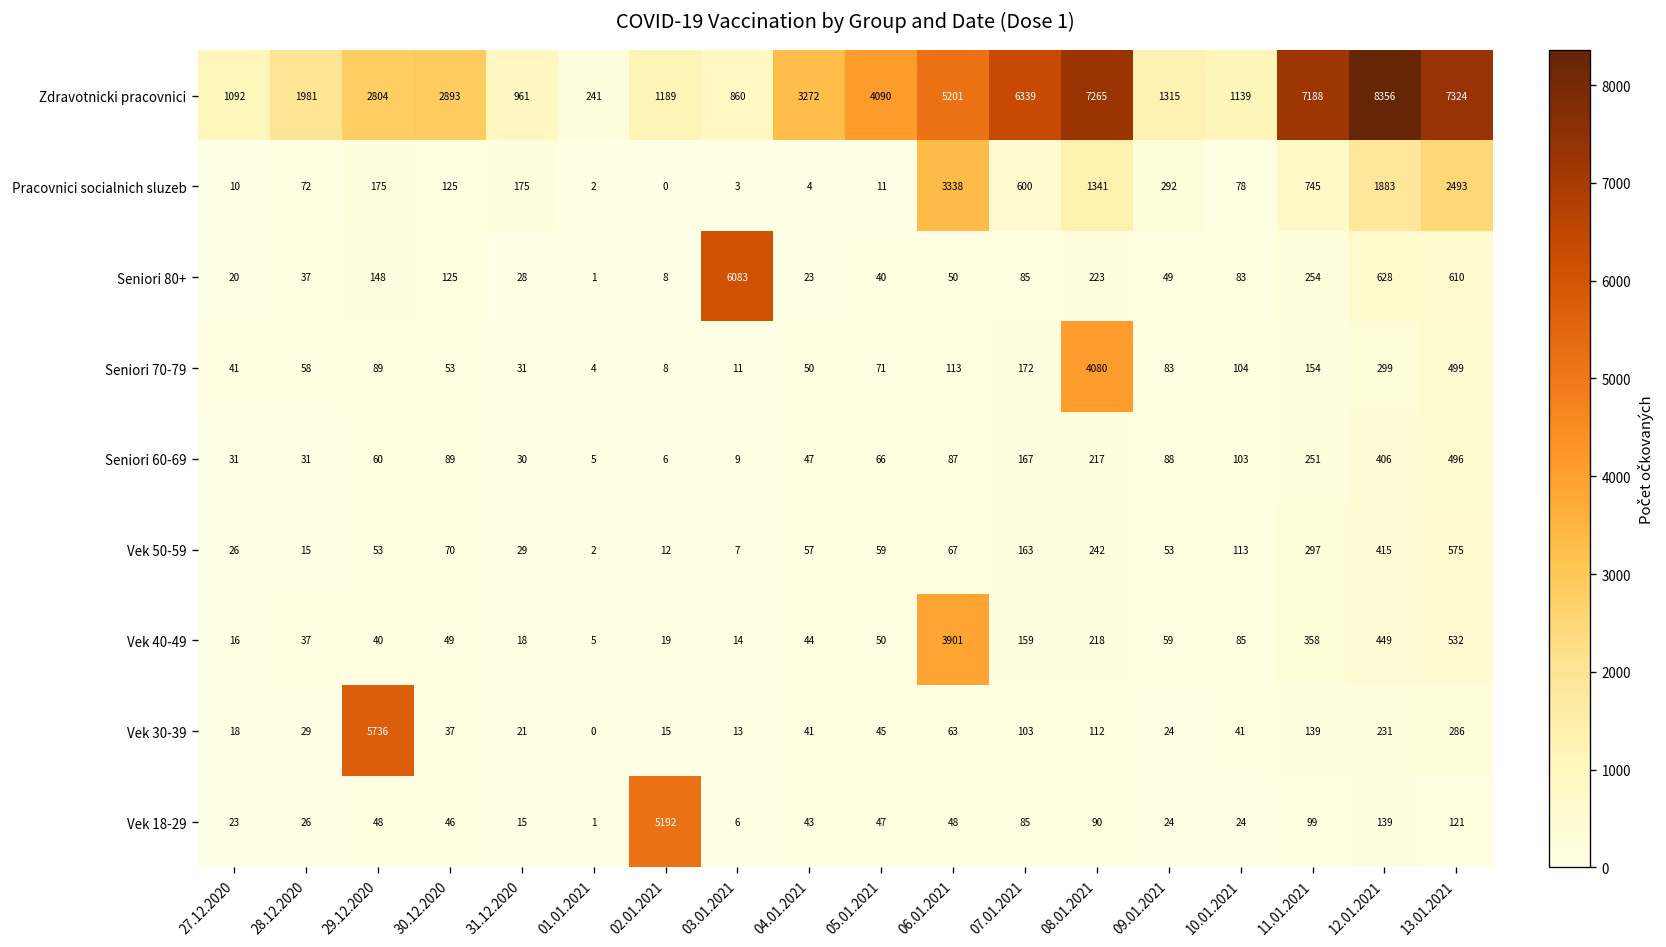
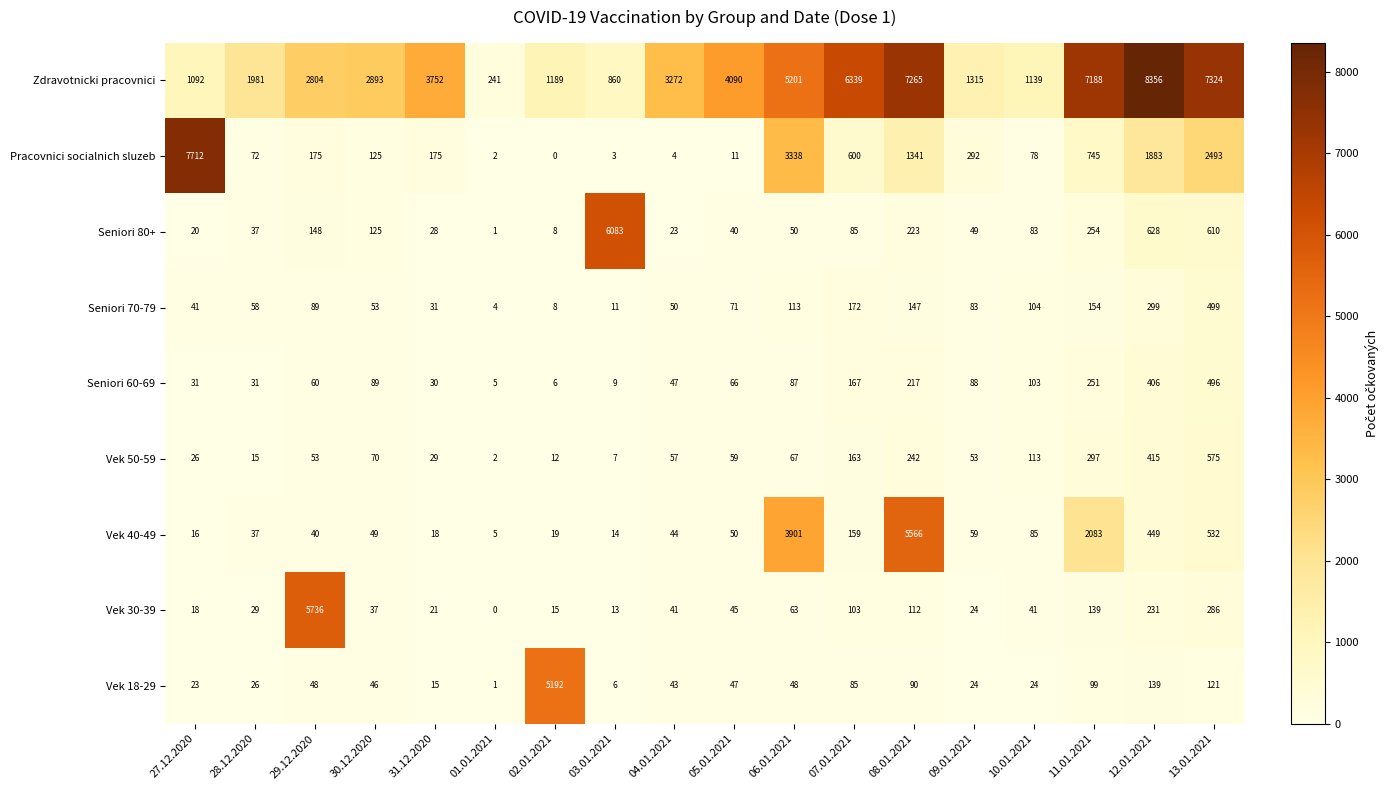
  {
    "Zdravotnicki pracovnici": {
      "27.12.2020": 1092,
      "28.12.2020": 1981,
      "29.12.2020": 2804,
      "30.12.2020": 2893,
-     "31.12.2020": 961,
+     "31.12.2020": 3752,
      "01.01.2021": 241,
      "02.01.2021": 1189,
      "03.01.2021": 860,
      "04.01.2021": 3272,
      "05.01.2021": 4090,
      "06.01.2021": 5201,
      "07.01.2021": 6339,
      "08.01.2021": 7265,
      "09.01.2021": 1315,
      "10.01.2021": 1139,
      "11.01.2021": 7188,
      "12.01.2021": 8356,
      "13.01.2021": 7324
    },
    "Pracovnici socialnich sluzeb": {
-     "27.12.2020": 10,
+     "27.12.2020": 7712,
      "28.12.2020": 72,
      "29.12.2020": 175,
      "30.12.2020": 125,
      "31.12.2020": 175,
      "01.01.2021": 2,
      "02.01.2021": 0,
      "03.01.2021": 3,
      "04.01.2021": 4,
      "05.01.2021": 11,
      "06.01.2021": 3338,
      "07.01.2021": 600,
      "08.01.2021": 1341,
      "09.01.2021": 292,
      "10.01.2021": 78,
      "11.01.2021": 745,
      "12.01.2021": 1883,
      "13.01.2021": 2493
    },
    "Seniori 80+": {
      "27.12.2020": 20,
      "28.12.2020": 37,
      "29.12.2020": 148,
      "30.12.2020": 125,
      "31.12.2020": 28,
      "01.01.2021": 1,
      "02.01.2021": 8,
      "03.01.2021": 6083,
      "04.01.2021": 23,
      "05.01.2021": 40,
      "06.01.2021": 50,
      "07.01.2021": 85,
      "08.01.2021": 223,
      "09.01.2021": 49,
      "10.01.2021": 83,
      "11.01.2021": 254,
      "12.01.2021": 628,
      "13.01.2021": 610
    },
    "Seniori 70-79": {
      "27.12.2020": 41,
      "28.12.2020": 58,
      "29.12.2020": 89,
      "30.12.2020": 53,
      "31.12.2020": 31,
      "01.01.2021": 4,
      "02.01.2021": 8,
      "03.01.2021": 11,
      "04.01.2021": 50,
      "05.01.2021": 71,
      "06.01.2021": 113,
      "07.01.2021": 172,
-     "08.01.2021": 4080,
+     "08.01.2021": 147,
      "09.01.2021": 83,
      "10.01.2021": 104,
      "11.01.2021": 154,
      "12.01.2021": 299,
      "13.01.2021": 499
    },
    "Seniori 60-69": {
      "27.12.2020": 31,
      "28.12.2020": 31,
      "29.12.2020": 60,
      "30.12.2020": 89,
      "31.12.2020": 30,
      "01.01.2021": 5,
      "02.01.2021": 6,
      "03.01.2021": 9,
      "04.01.2021": 47,
      "05.01.2021": 66,
      "06.01.2021": 87,
      "07.01.2021": 167,
      "08.01.2021": 217,
      "09.01.2021": 88,
      "10.01.2021": 103,
      "11.01.2021": 251,
      "12.01.2021": 406,
      "13.01.2021": 496
    },
    "Vek 50-59": {
      "27.12.2020": 26,
      "28.12.2020": 15,
      "29.12.2020": 53,
      "30.12.2020": 70,
      "31.12.2020": 29,
      "01.01.2021": 2,
      "02.01.2021": 12,
      "03.01.2021": 7,
      "04.01.2021": 57,
      "05.01.2021": 59,
      "06.01.2021": 67,
      "07.01.2021": 163,
      "08.01.2021": 242,
      "09.01.2021": 53,
      "10.01.2021": 113,
      "11.01.2021": 297,
      "12.01.2021": 415,
      "13.01.2021": 575
    },
    "Vek 40-49": {
      "27.12.2020": 16,
      "28.12.2020": 37,
      "29.12.2020": 40,
      "30.12.2020": 49,
      "31.12.2020": 18,
      "01.01.2021": 5,
      "02.01.2021": 19,
      "03.01.2021": 14,
      "04.01.2021": 44,
      "05.01.2021": 50,
      "06.01.2021": 3901,
      "07.01.2021": 159,
-     "08.01.2021": 218,
+     "08.01.2021": 5566,
      "09.01.2021": 59,
      "10.01.2021": 85,
-     "11.01.2021": 358,
+     "11.01.2021": 2083,
      "12.01.2021": 449,
      "13.01.2021": 532
    },
    "Vek 30-39": {
      "27.12.2020": 18,
      "28.12.2020": 29,
      "29.12.2020": 5736,
      "30.12.2020": 37,
      "31.12.2020": 21,
      "01.01.2021": 0,
      "02.01.2021": 15,
      "03.01.2021": 13,
      "04.01.2021": 41,
      "05.01.2021": 45,
      "06.01.2021": 63,
      "07.01.2021": 103,
      "08.01.2021": 112,
      "09.01.2021": 24,
      "10.01.2021": 41,
      "11.01.2021": 139,
      "12.01.2021": 231,
      "13.01.2021": 286
    },
    "Vek 18-29": {
      "27.12.2020": 23,
      "28.12.2020": 26,
      "29.12.2020": 48,
      "30.12.2020": 46,
      "31.12.2020": 15,
      "01.01.2021": 1,
      "02.01.2021": 5192,
      "03.01.2021": 6,
      "04.01.2021": 43,
      "05.01.2021": 47,
      "06.01.2021": 48,
      "07.01.2021": 85,
      "08.01.2021": 90,
      "09.01.2021": 24,
      "10.01.2021": 24,
      "11.01.2021": 99,
      "12.01.2021": 139,
      "13.01.2021": 121
    }
  }
